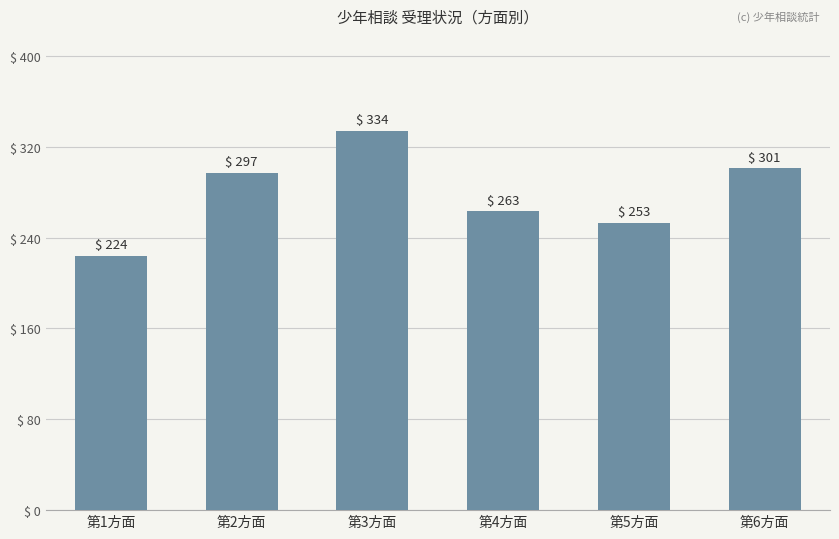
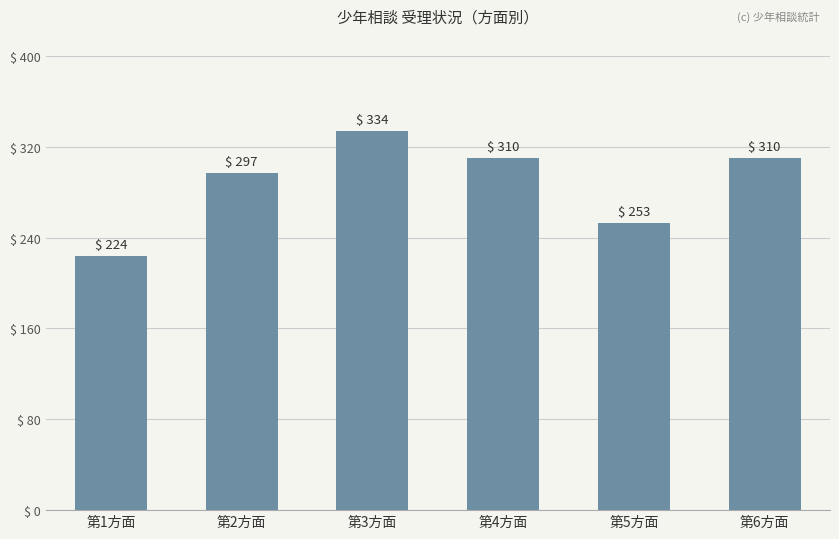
  {
    "第1方面": 224,
    "第2方面": 297,
    "第3方面": 334,
-   "第4方面": 263,
+   "第4方面": 310,
    "第5方面": 253,
-   "第6方面": 301
+   "第6方面": 310
  }
